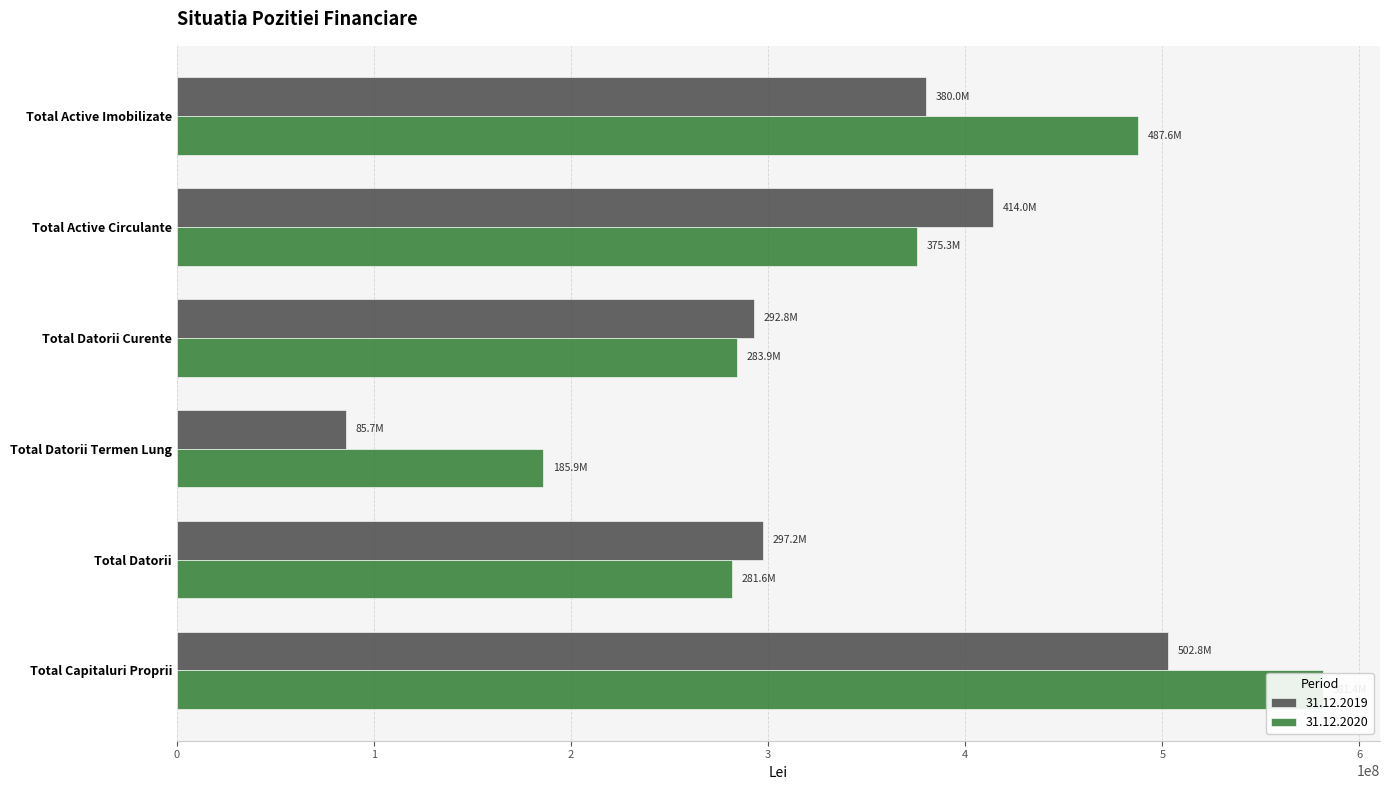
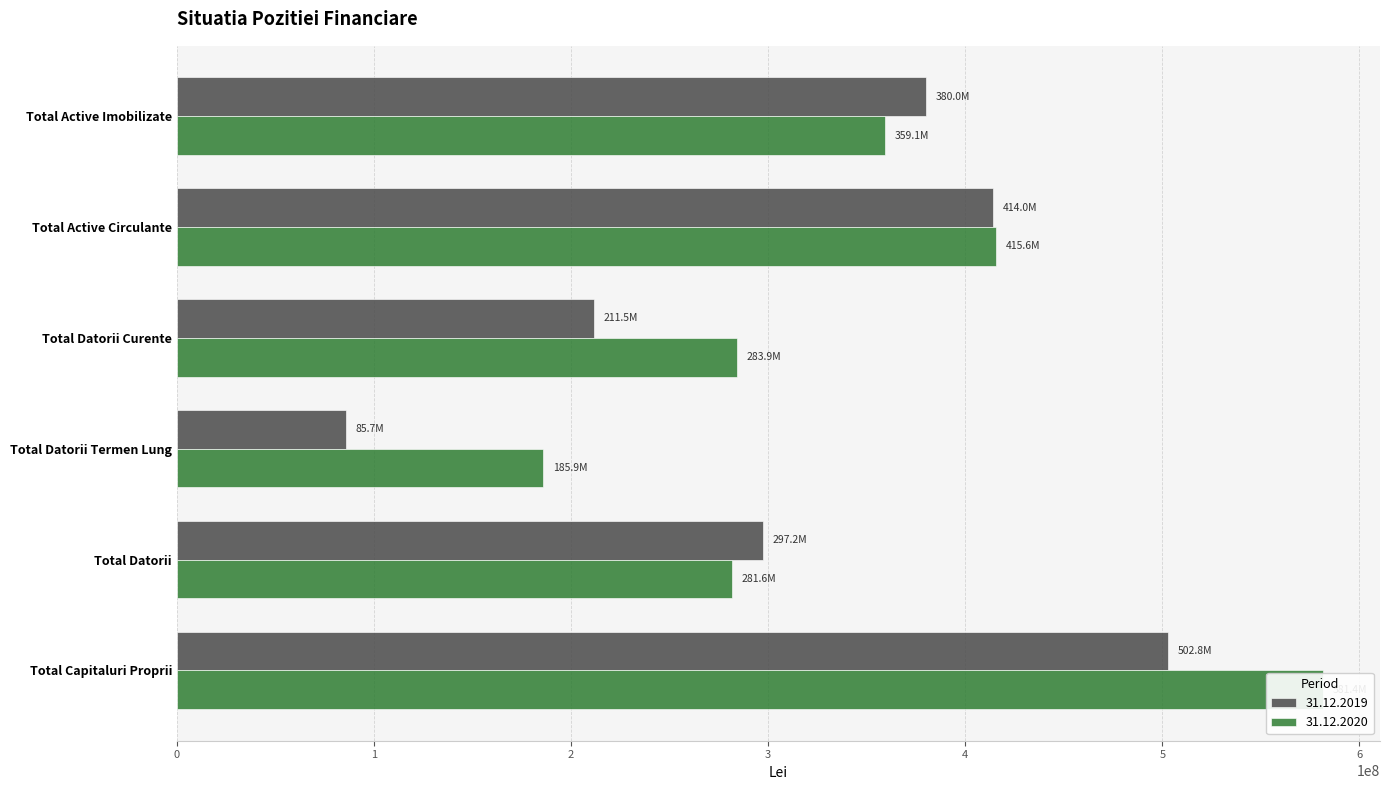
  {
    "31.12.2019": {
      "Total Active Imobilizate": "380.0M",
      "Total Active Circulante": "414.0M",
-     "Total Datorii Curente": "292.8M",
+     "Total Datorii Curente": "211.5M",
      "Total Datorii Termen Lung": "85.7M",
      "Total Datorii": "297.2M",
      "Total Capitaluri Proprii": "502.8M"
    },
    "31.12.2020": {
-     "Total Active Imobilizate": "487.6M",
-     "Total Active Circulante": "375.3M",
+     "Total Active Imobilizate": "359.1M",
+     "Total Active Circulante": "415.6M",
      "Total Datorii Curente": "283.9M",
      "Total Datorii Termen Lung": "185.9M",
      "Total Datorii": "281.6M"
    }
  }
